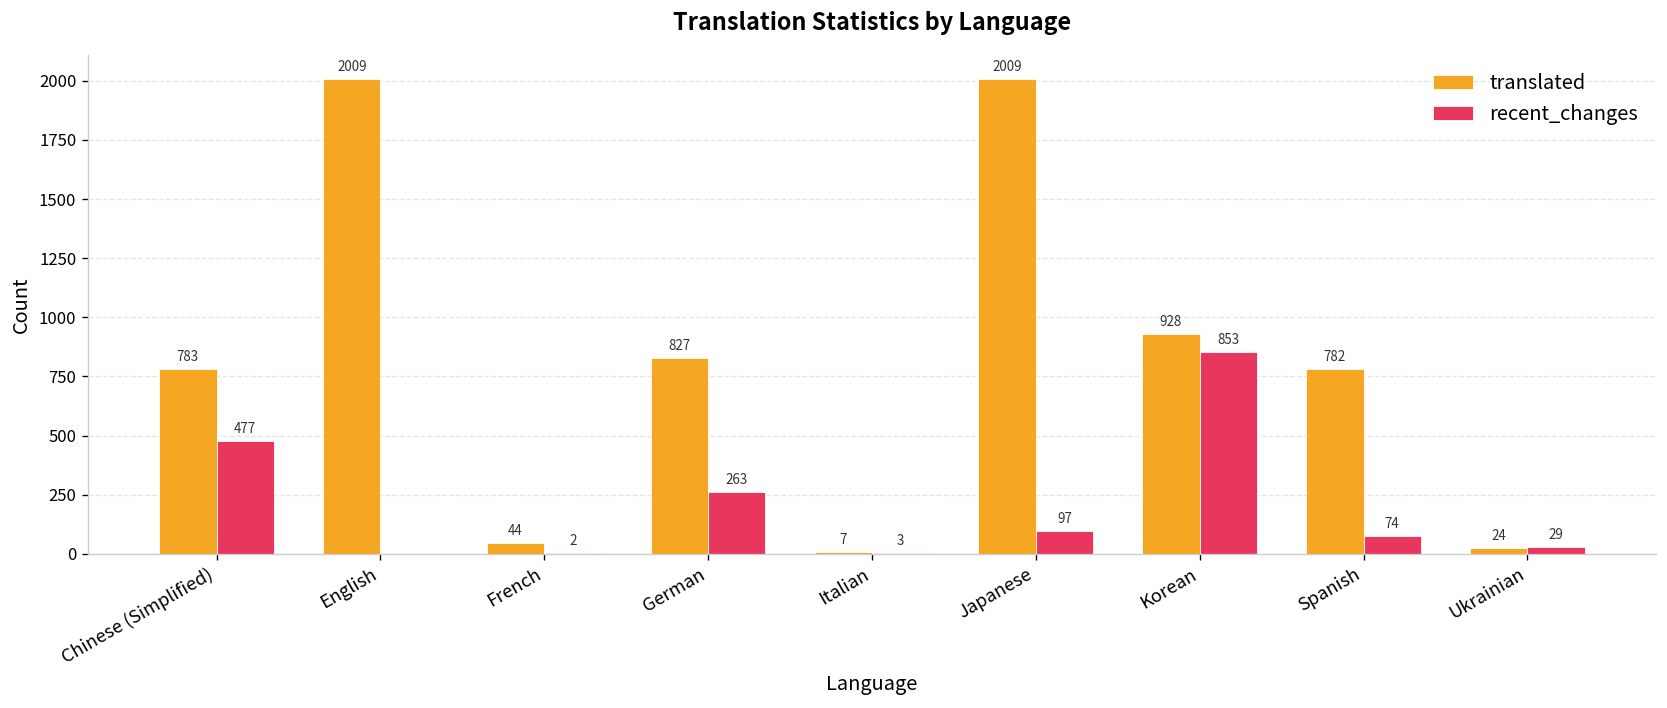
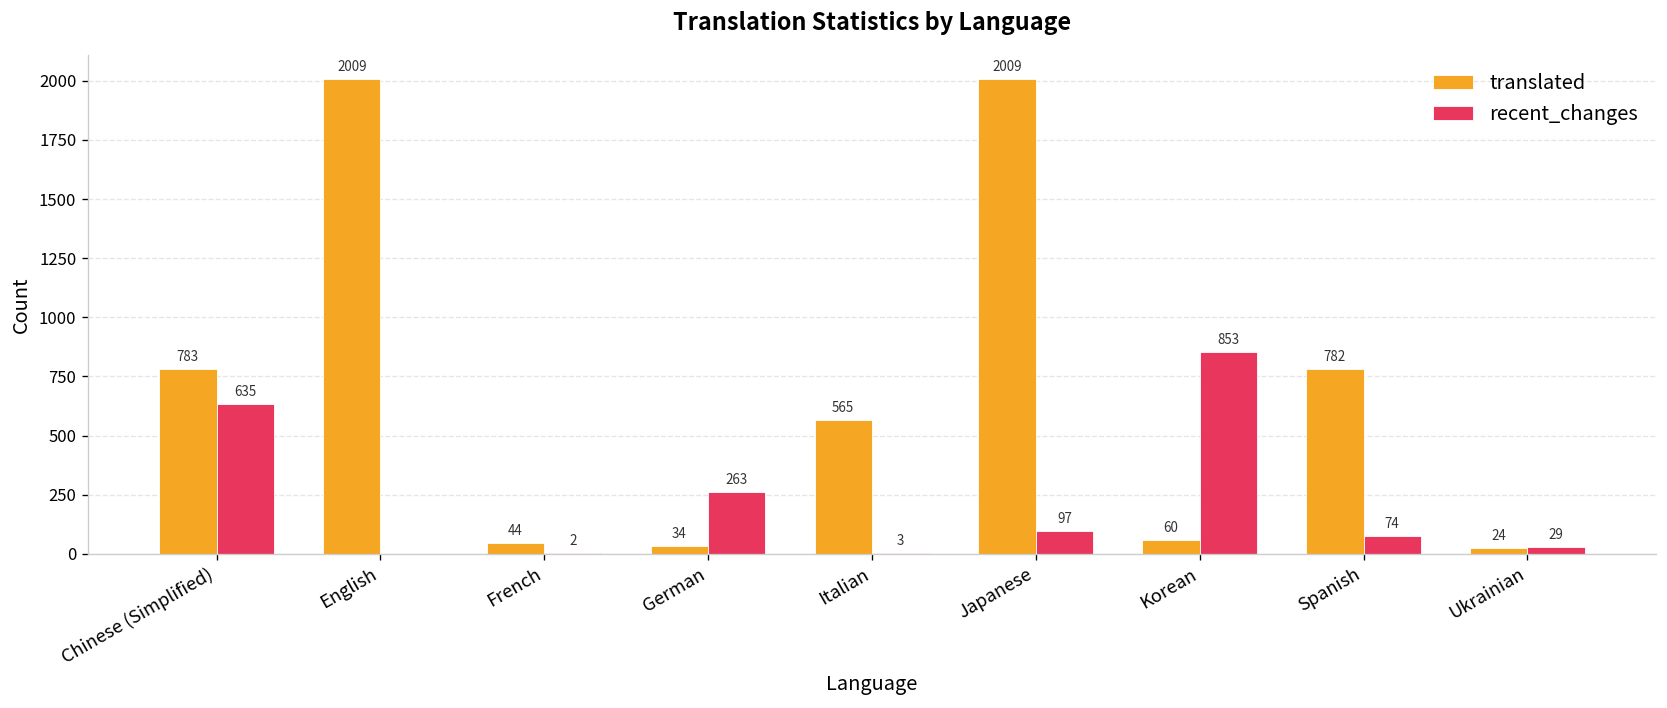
  {
    "translated": {
      "Chinese (Simplified)": 783,
      "English": 2009,
      "French": 44,
-     "German": 827,
-     "Italian": 7,
+     "German": 34,
+     "Italian": 565,
      "Japanese": 2009,
-     "Korean": 928,
+     "Korean": 60,
      "Spanish": 782,
      "Ukrainian": 24
    },
    "recent_changes": {
-     "Chinese (Simplified)": 477,
+     "Chinese (Simplified)": 635,
      "French": 2,
      "German": 263,
      "Italian": 3,
      "Japanese": 97,
      "Korean": 853,
      "Spanish": 74,
      "Ukrainian": 29
    }
  }
